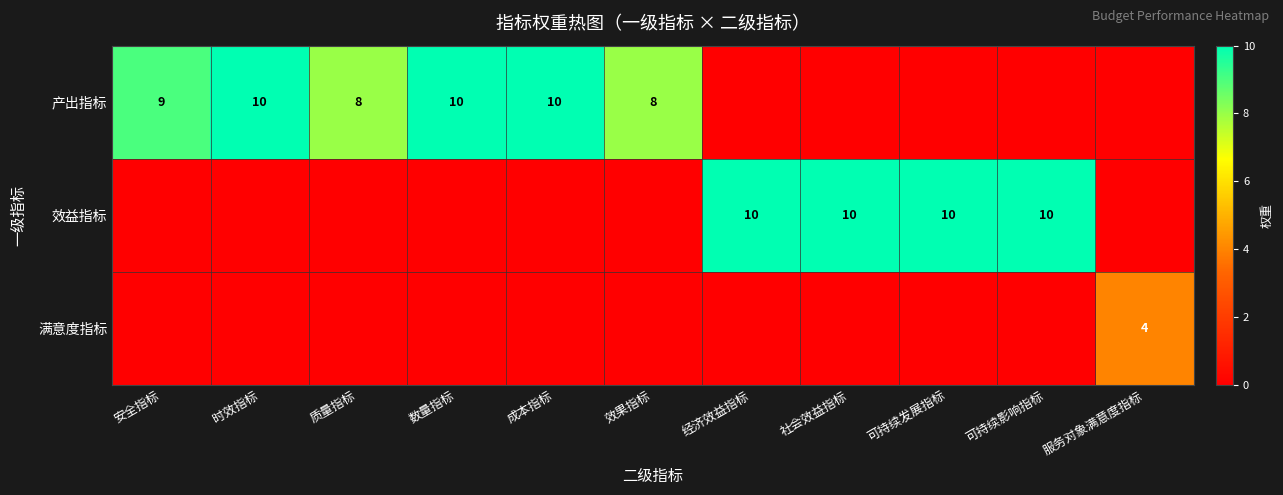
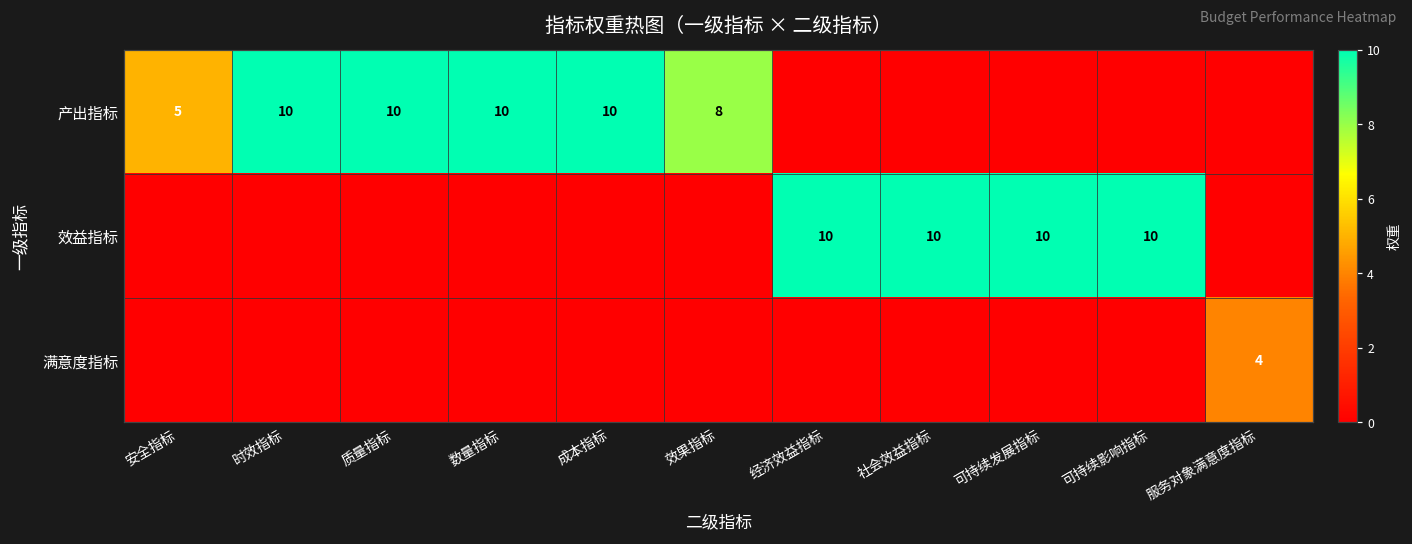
  {
    "产出指标": {
-     "安全指标": 9,
+     "安全指标": 5,
      "时效指标": 10,
-     "质量指标": 8,
+     "质量指标": 10,
      "数量指标": 10,
      "成本指标": 10,
      "效果指标": 8
    },
    "效益指标": {
      "经济效益指标": 10,
      "社会效益指标": 10,
      "可持续发展指标": 10,
      "可持续影响指标": 10
    },
    "满意度指标": {
      "服务对象满意度指标": 4
    }
  }
